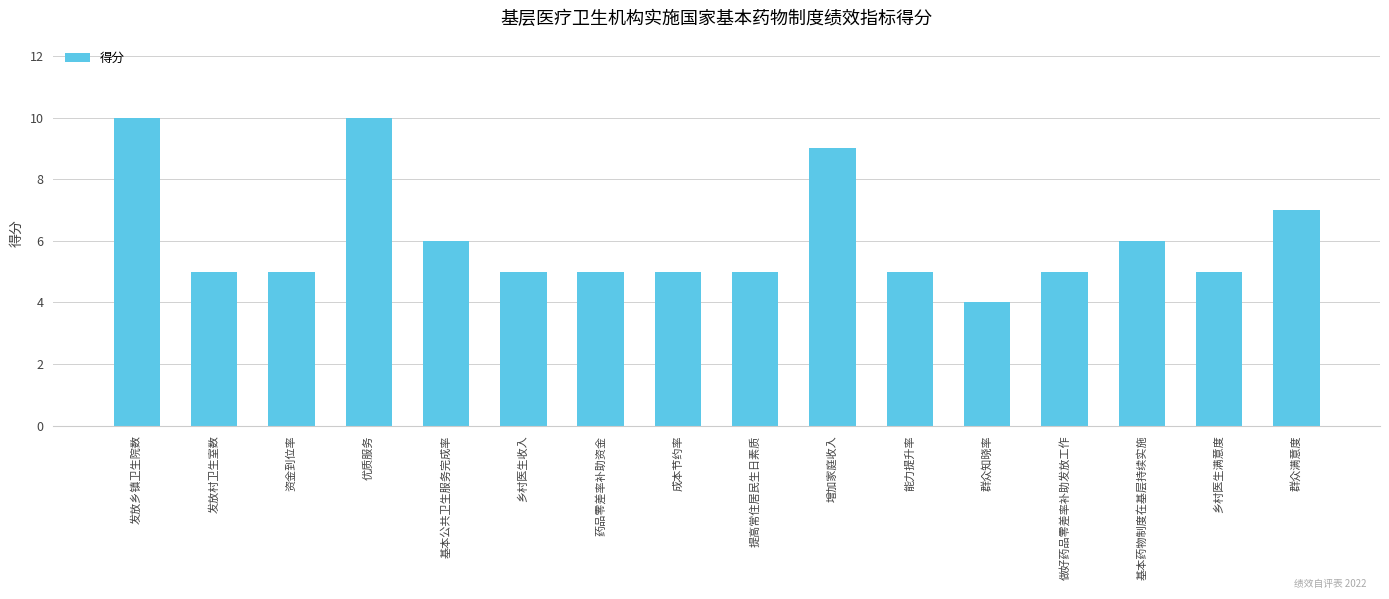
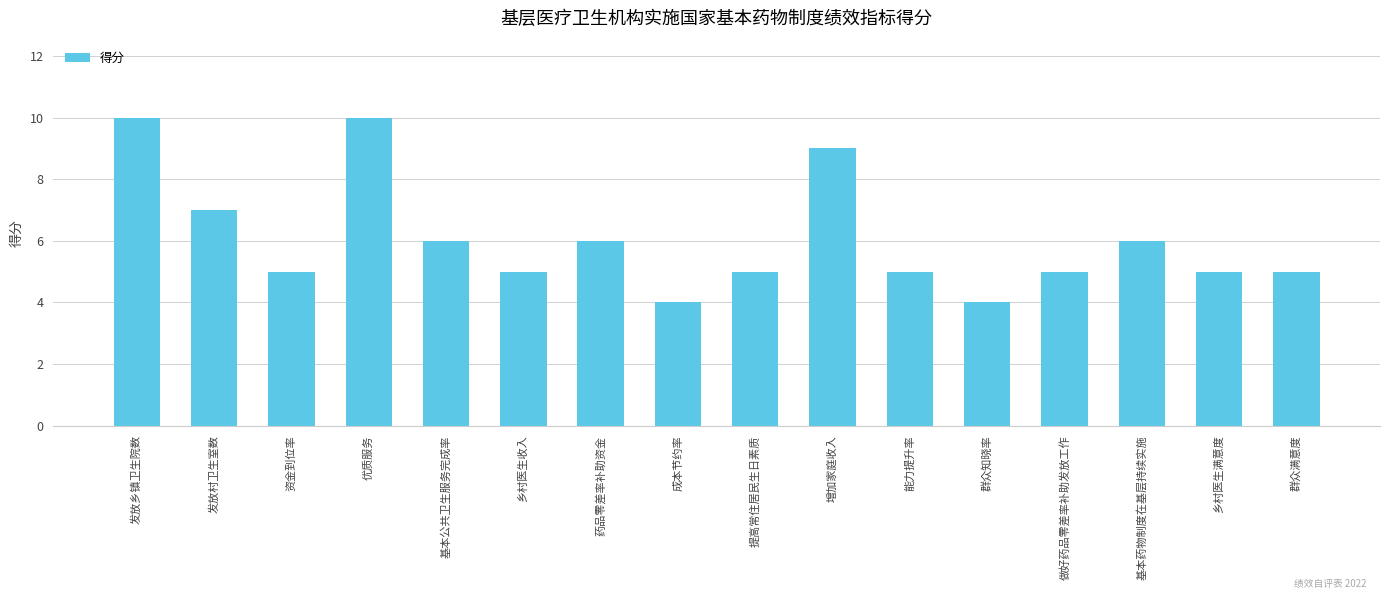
  {
    "发放乡镇卫生院数": 10,
-   "发放村卫生室数": 5,
+   "发放村卫生室数": 7,
    "资金到位率": 5,
    "优质服务": 10,
    "基本公共卫生服务完成率": 6,
    "乡村医生收入": 5,
-   "药品零差率补助资金": 5,
-   "成本节约率": 5,
+   "药品零差率补助资金": 6,
+   "成本节约率": 4,
    "提高常住居民生日素质": 5,
    "增加家庭收入": 9,
    "能力提升率": 5,
    "群众知晓率": 4,
    "做好药品零差率补助发放工作": 5,
    "基本药物制度在基层持续实施": 6,
    "乡村医生满意度": 5,
-   "群众满意度": 7
+   "群众满意度": 5
  }
